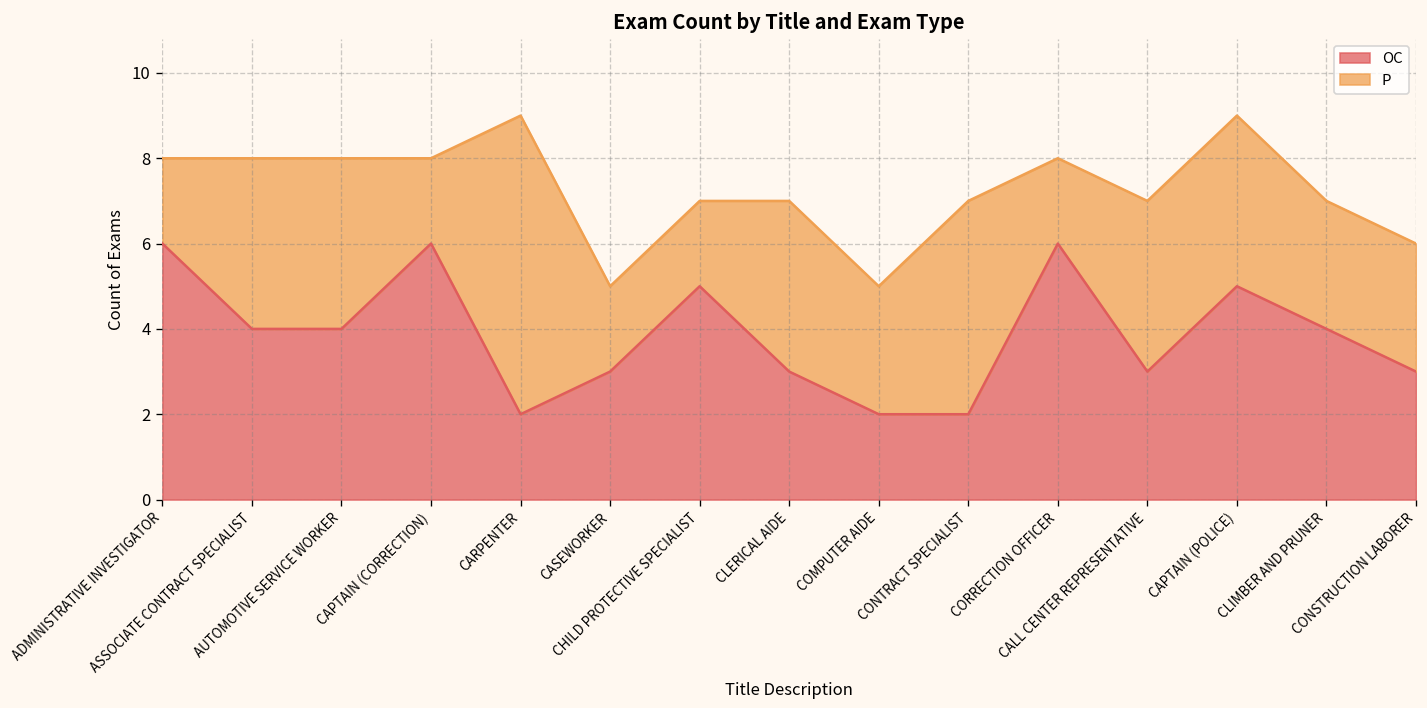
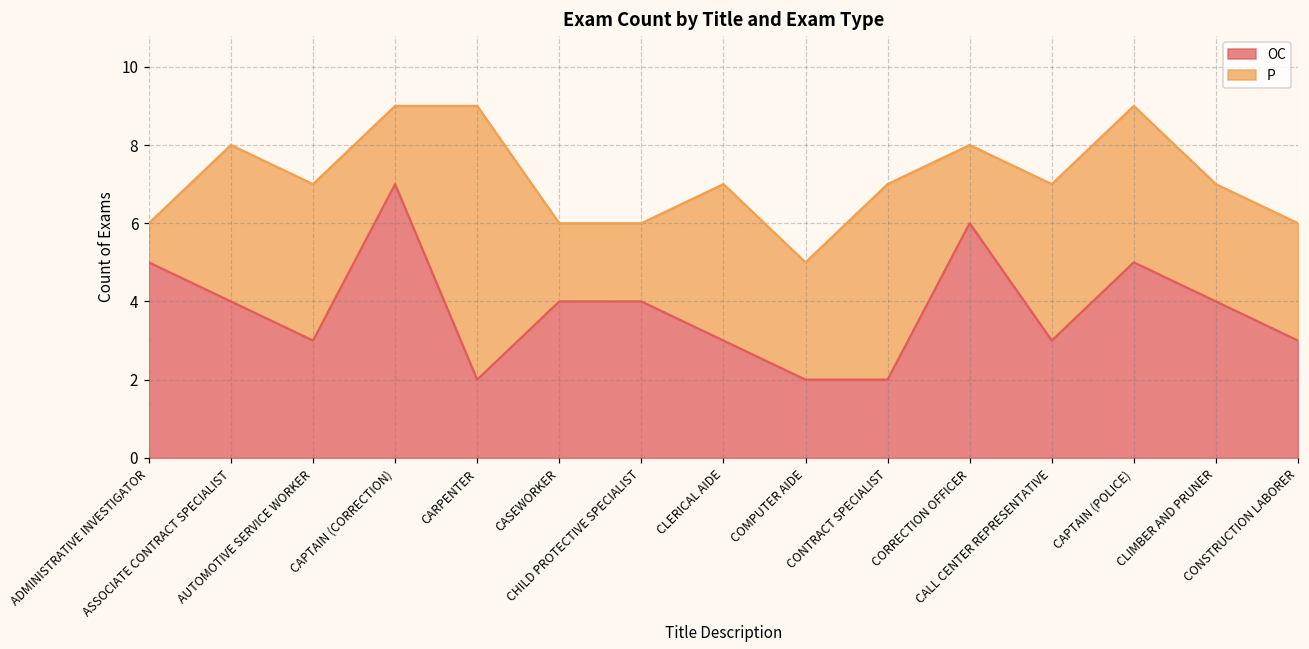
  {
    "OC": {
-     "ADMINISTRATIVE INVESTIGATOR": 6,
+     "ADMINISTRATIVE INVESTIGATOR": 5,
      "ASSOCIATE CONTRACT SPECIALIST": 4,
-     "AUTOMOTIVE SERVICE WORKER": 4,
-     "CAPTAIN (CORRECTION)": 6,
+     "AUTOMOTIVE SERVICE WORKER": 3,
+     "CAPTAIN (CORRECTION)": 7,
      "CARPENTER": 2,
-     "CASEWORKER": 3,
-     "CHILD PROTECTIVE SPECIALIST": 5,
+     "CASEWORKER": 4,
+     "CHILD PROTECTIVE SPECIALIST": 4,
      "CLERICAL AIDE": 3,
      "COMPUTER AIDE": 2,
      "CONTRACT SPECIALIST": 2,
      "CORRECTION OFFICER": 6,
      "CALL CENTER REPRESENTATIVE": 3,
      "CAPTAIN (POLICE)": 5,
      "CLIMBER AND PRUNER": 4,
      "CONSTRUCTION LABORER": 3
    },
    "P": {
-     "ADMINISTRATIVE INVESTIGATOR": 2,
+     "ADMINISTRATIVE INVESTIGATOR": 1,
      "ASSOCIATE CONTRACT SPECIALIST": 4,
      "AUTOMOTIVE SERVICE WORKER": 4,
      "CAPTAIN (CORRECTION)": 2,
      "CARPENTER": 7,
      "CASEWORKER": 2,
      "CHILD PROTECTIVE SPECIALIST": 2,
      "CLERICAL AIDE": 4,
      "COMPUTER AIDE": 3,
      "CONTRACT SPECIALIST": 5,
      "CORRECTION OFFICER": 2,
      "CALL CENTER REPRESENTATIVE": 4,
      "CAPTAIN (POLICE)": 4,
      "CLIMBER AND PRUNER": 3,
      "CONSTRUCTION LABORER": 3
    }
  }
